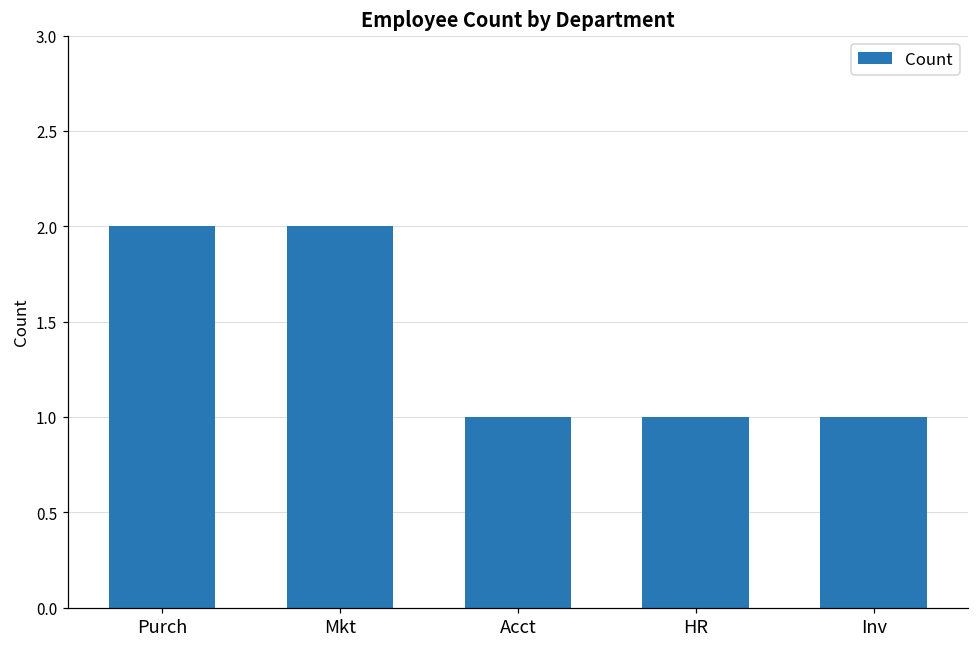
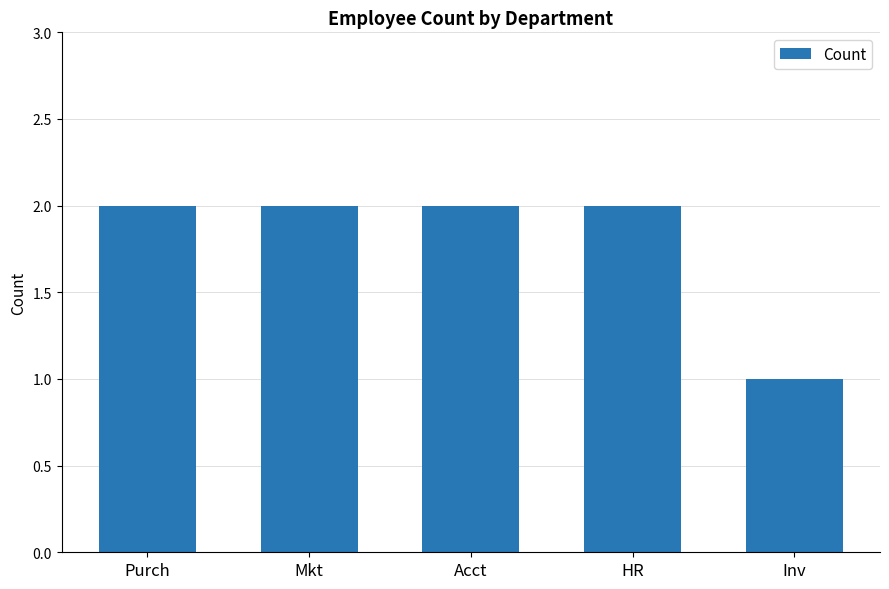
  {
    "Purch": 2,
    "Mkt": 2,
-   "Acct": 1,
-   "HR": 1,
+   "Acct": 2,
+   "HR": 2,
    "Inv": 1
  }
